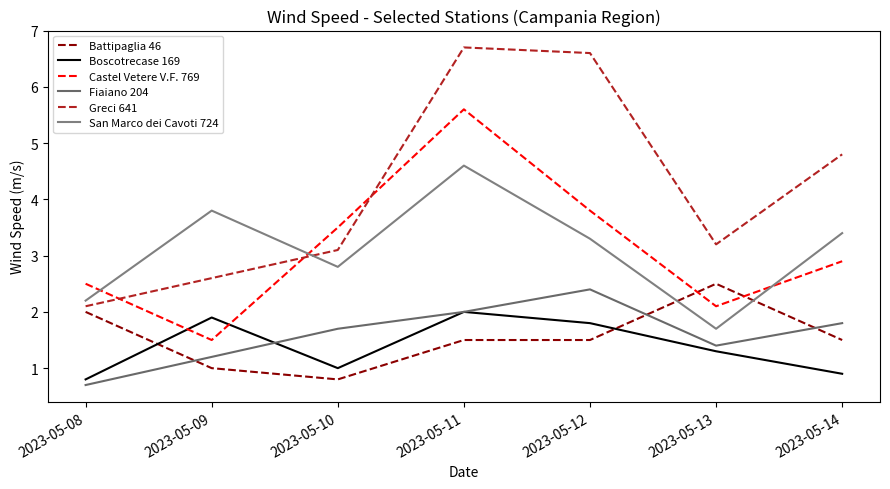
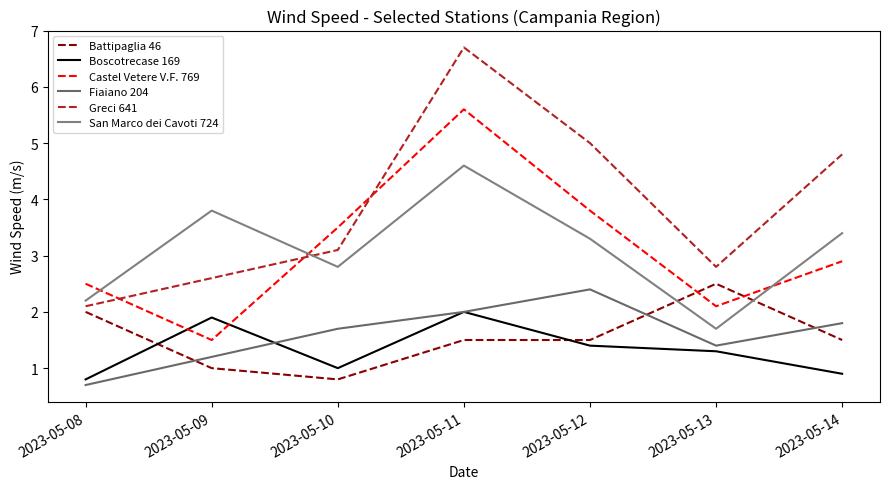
  {
    "Battipaglia 46": {
      "2023-05-08": 2.0,
      "2023-05-09": 1.0,
      "2023-05-10": 0.8,
      "2023-05-11": 1.5,
      "2023-05-12": 1.5,
      "2023-05-13": 2.5,
      "2023-05-14": 1.5
    },
    "Boscotrecase 169": {
      "2023-05-08": 0.8,
      "2023-05-09": 1.9,
      "2023-05-10": 1.0,
-     "2023-05-12": 1.8,
+     "2023-05-12": 1.4,
      "2023-05-13": 1.3,
      "2023-05-14": 0.9
    },
    "Castel Vetere V.F. 769": {
      "2023-05-08": 2.5,
      "2023-05-09": 1.5,
      "2023-05-10": 3.5,
      "2023-05-11": 5.6,
      "2023-05-12": 3.8,
      "2023-05-13": 2.1,
      "2023-05-14": 2.9
    },
    "Greci 641": {
      "2023-05-08": 2.1,
      "2023-05-09": 2.6,
      "2023-05-10": 3.1,
      "2023-05-11": 6.7,
-     "2023-05-12": 6.6,
-     "2023-05-13": 3.2,
+     "2023-05-12": 5.0,
+     "2023-05-13": 2.8,
      "2023-05-14": 4.8
    }
  }
